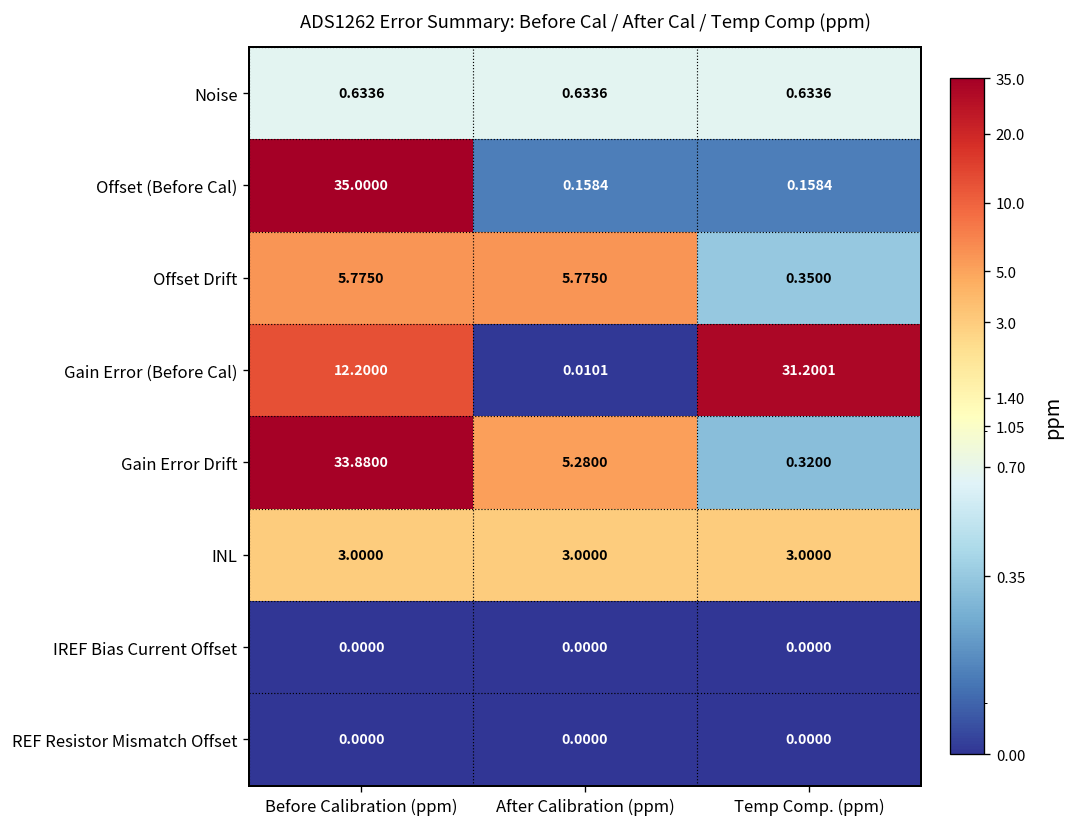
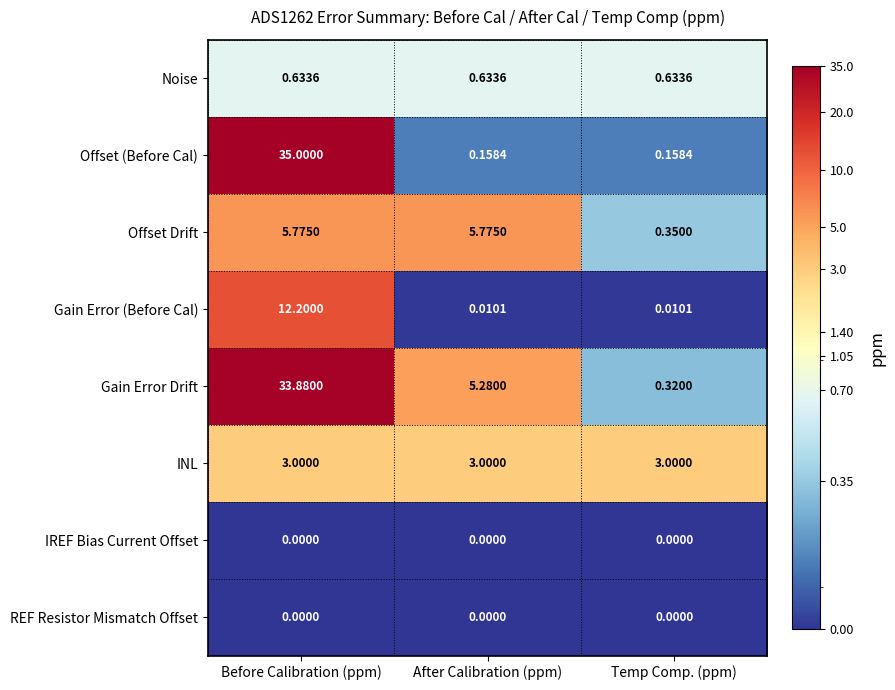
  {
    "Noise": {
      "Before Calibration (ppm)": 0.6336,
      "After Calibration (ppm)": 0.6336,
      "Temp Comp. (ppm)": 0.6336
    },
    "Offset (Before Cal)": {
      "Before Calibration (ppm)": 35.0000,
      "After Calibration (ppm)": 0.1584,
      "Temp Comp. (ppm)": 0.1584
    },
    "Offset Drift": {
      "Before Calibration (ppm)": 5.7750,
      "After Calibration (ppm)": 5.7750,
      "Temp Comp. (ppm)": 0.3500
    },
    "Gain Error (Before Cal)": {
      "Before Calibration (ppm)": 12.2000,
      "After Calibration (ppm)": 0.0101,
-     "Temp Comp. (ppm)": 31.2001
+     "Temp Comp. (ppm)": 0.0101
    },
    "Gain Error Drift": {
      "Before Calibration (ppm)": 33.8800,
      "After Calibration (ppm)": 5.2800,
      "Temp Comp. (ppm)": 0.3200
    },
    "INL": {
      "Before Calibration (ppm)": 3.0000,
      "After Calibration (ppm)": 3.0000,
      "Temp Comp. (ppm)": 3.0000
    },
    "IREF Bias Current Offset": {
      "Before Calibration (ppm)": 0.0000,
      "After Calibration (ppm)": 0.0000,
      "Temp Comp. (ppm)": 0.0000
    },
    "REF Resistor Mismatch Offset": {
      "Before Calibration (ppm)": 0.0000,
      "After Calibration (ppm)": 0.0000,
      "Temp Comp. (ppm)": 0.0000
    }
  }
